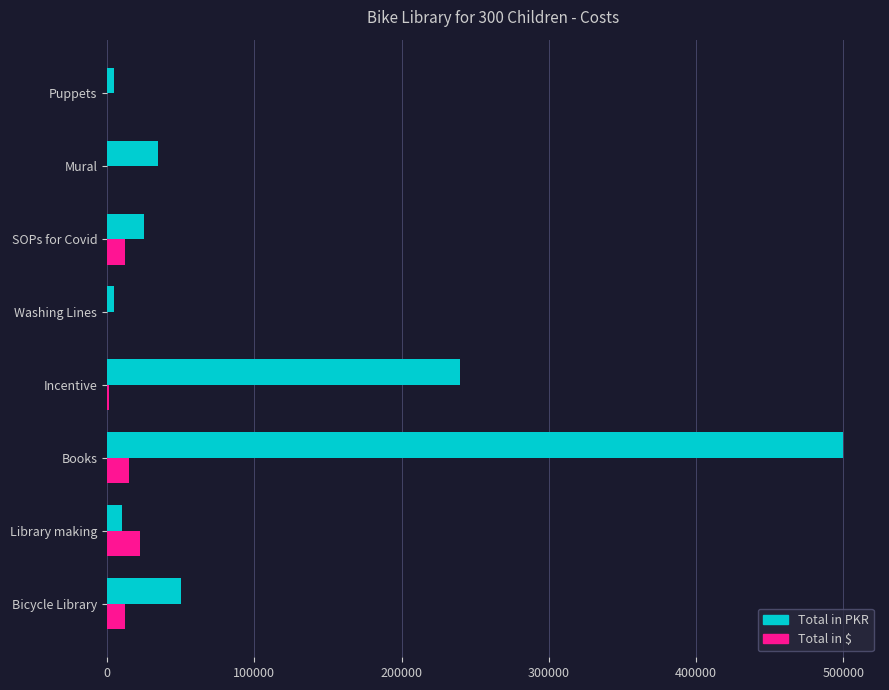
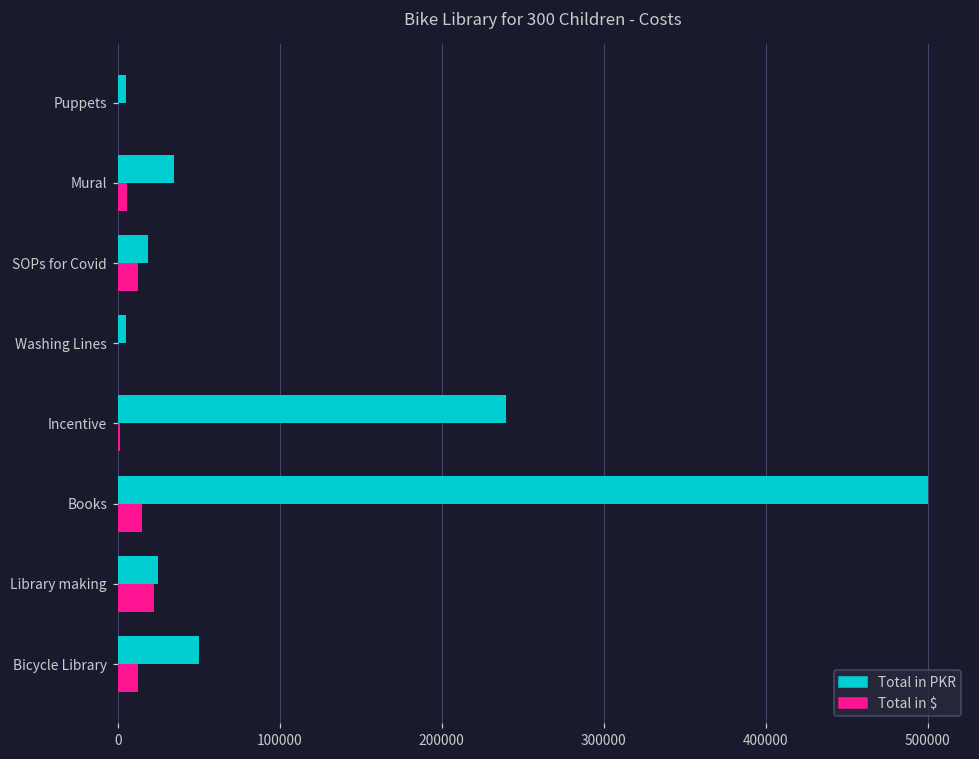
  {
    "Total in PKR": {
      "Puppets": 5000,
      "Mural": 34000,
-     "SOPs for Covid": 25000,
+     "SOPs for Covid": 19000,
      "Washing Lines": 5000,
      "Incentive": 240000,
      "Books": 500000,
-     "Library making": 10000,
+     "Library making": 25000,
      "Bicycle Library": 50000
    },
    "Total in $": {
-     "Mural": 0,
+     "Mural": 6000,
      "SOPs for Covid": 12000,
      "Books": 15000,
      "Library making": 22000,
      "Bicycle Library": 12000
    }
  }
